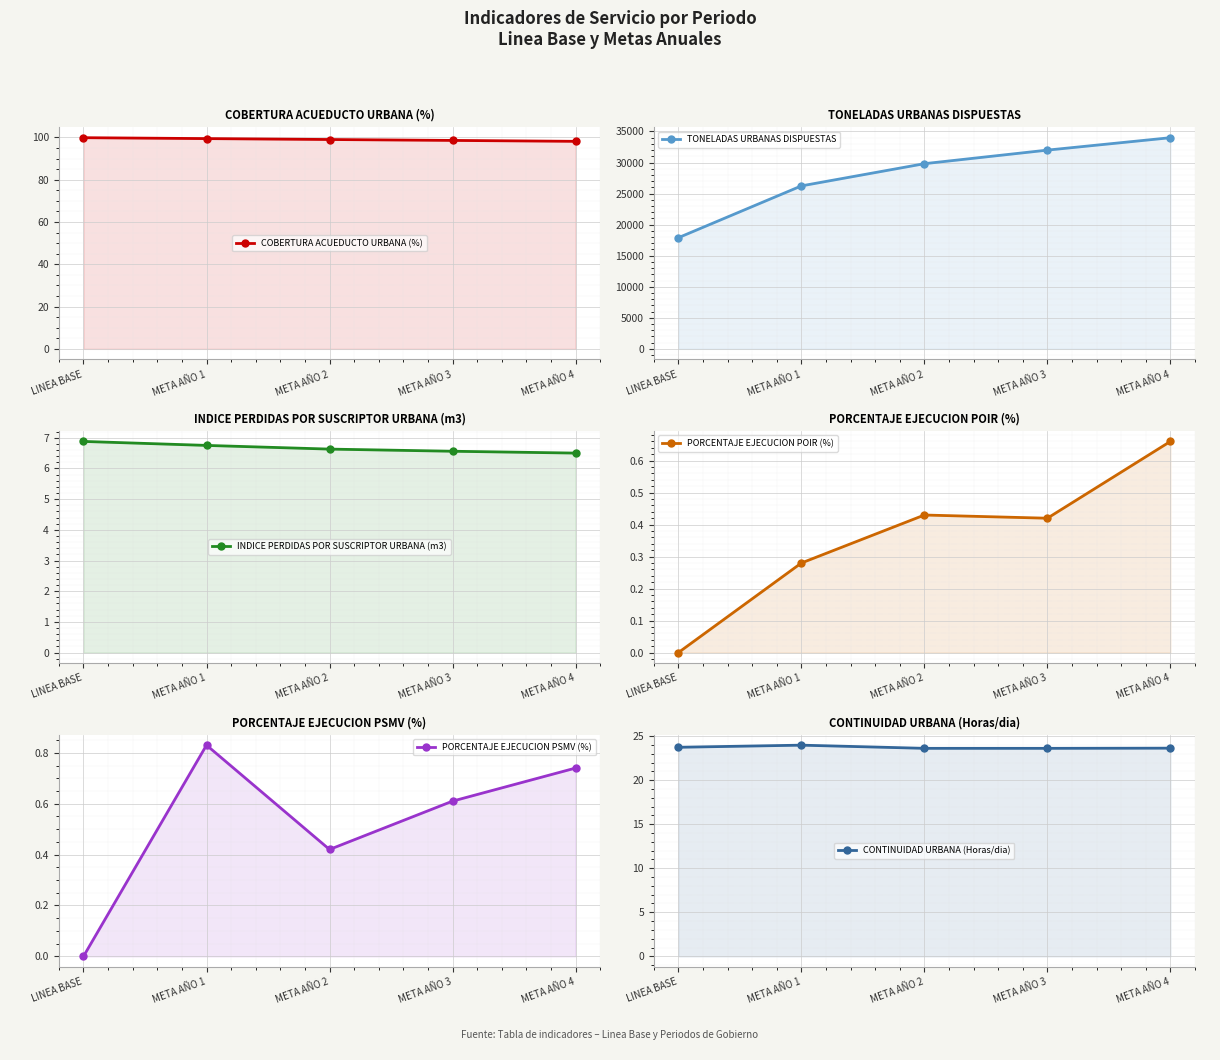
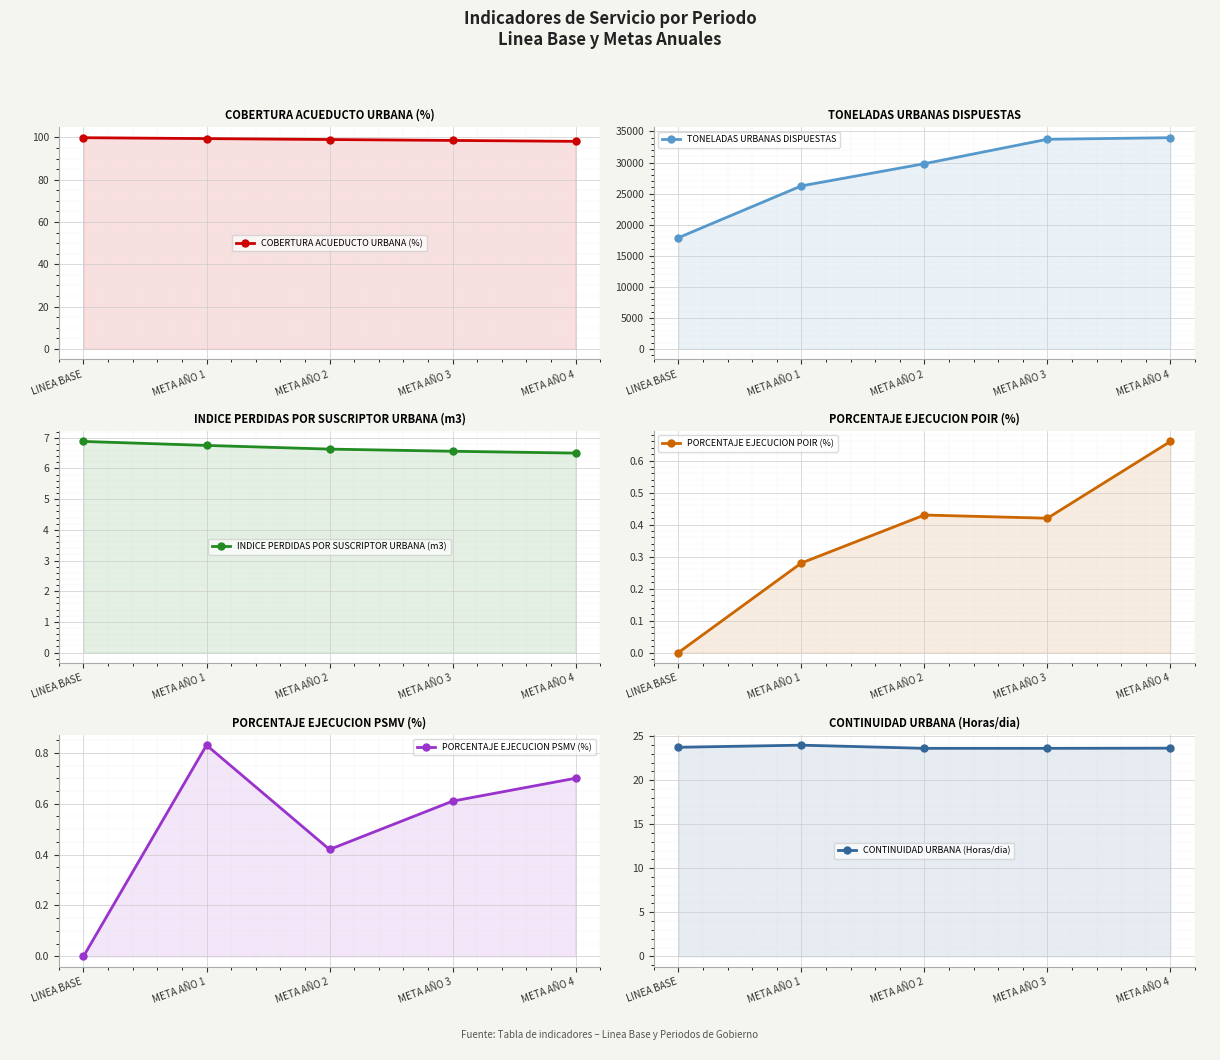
  {
    "COBERTURA ACUEDUCTO URBANA (%)": {
      "LINEA BASE": 100,
      "META AÑO 1": 99,
      "META AÑO 2": 99,
      "META AÑO 3": 99,
      "META AÑO 4": 98
    },
    "TONELADAS URBANAS DISPUESTAS": {
      "LINEA BASE": 18000,
      "META AÑO 1": 26000,
      "META AÑO 2": 30000,
-     "META AÑO 3": 32000,
+     "META AÑO 3": 34000,
      "META AÑO 4": 34000
    },
    "INDICE PERDIDAS POR SUSCRIPTOR URBANA (m3)": {
      "LINEA BASE": 6.9,
      "META AÑO 1": 6.8,
      "META AÑO 2": 6.6,
      "META AÑO 3": 6.6,
      "META AÑO 4": 6.5
    },
    "PORCENTAJE EJECUCION POIR (%)": {
      "LINEA BASE": 0.00,
      "META AÑO 1": 0.28,
      "META AÑO 2": 0.43,
      "META AÑO 3": 0.42,
      "META AÑO 4": 0.66
    },
    "PORCENTAJE EJECUCION PSMV (%)": {
      "LINEA BASE": 0.00,
      "META AÑO 1": 0.83,
      "META AÑO 2": 0.42,
      "META AÑO 3": 0.61,
-     "META AÑO 4": 0.74
+     "META AÑO 4": 0.70
    },
    "CONTINUIDAD URBANA (Horas/dia)": {
      "LINEA BASE": 24,
      "META AÑO 1": 24,
      "META AÑO 2": 24,
      "META AÑO 3": 24,
      "META AÑO 4": 24
    }
  }
